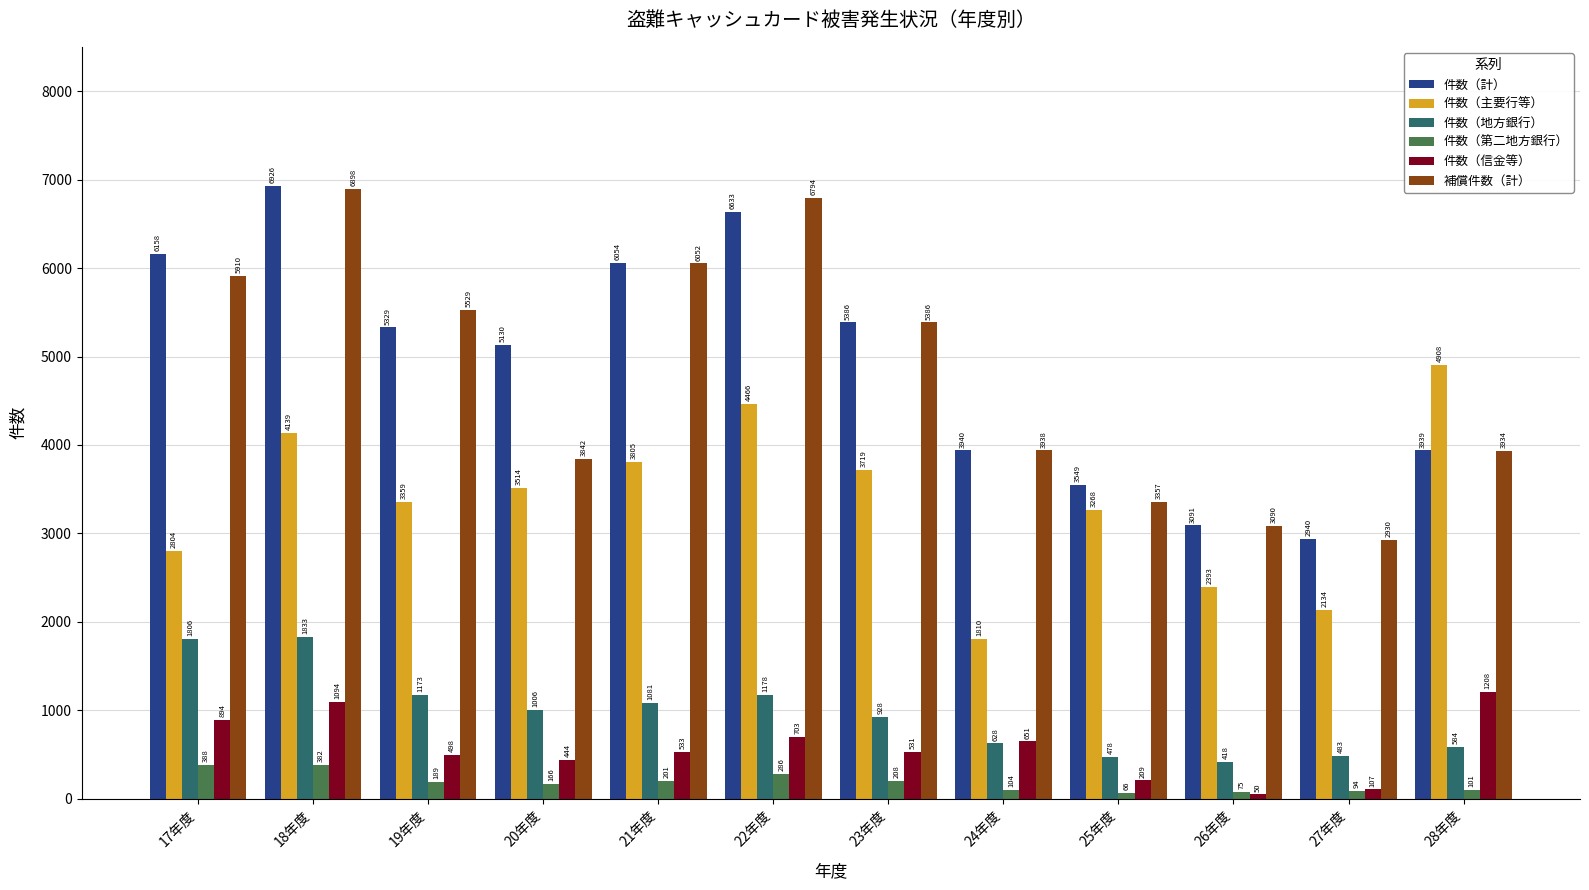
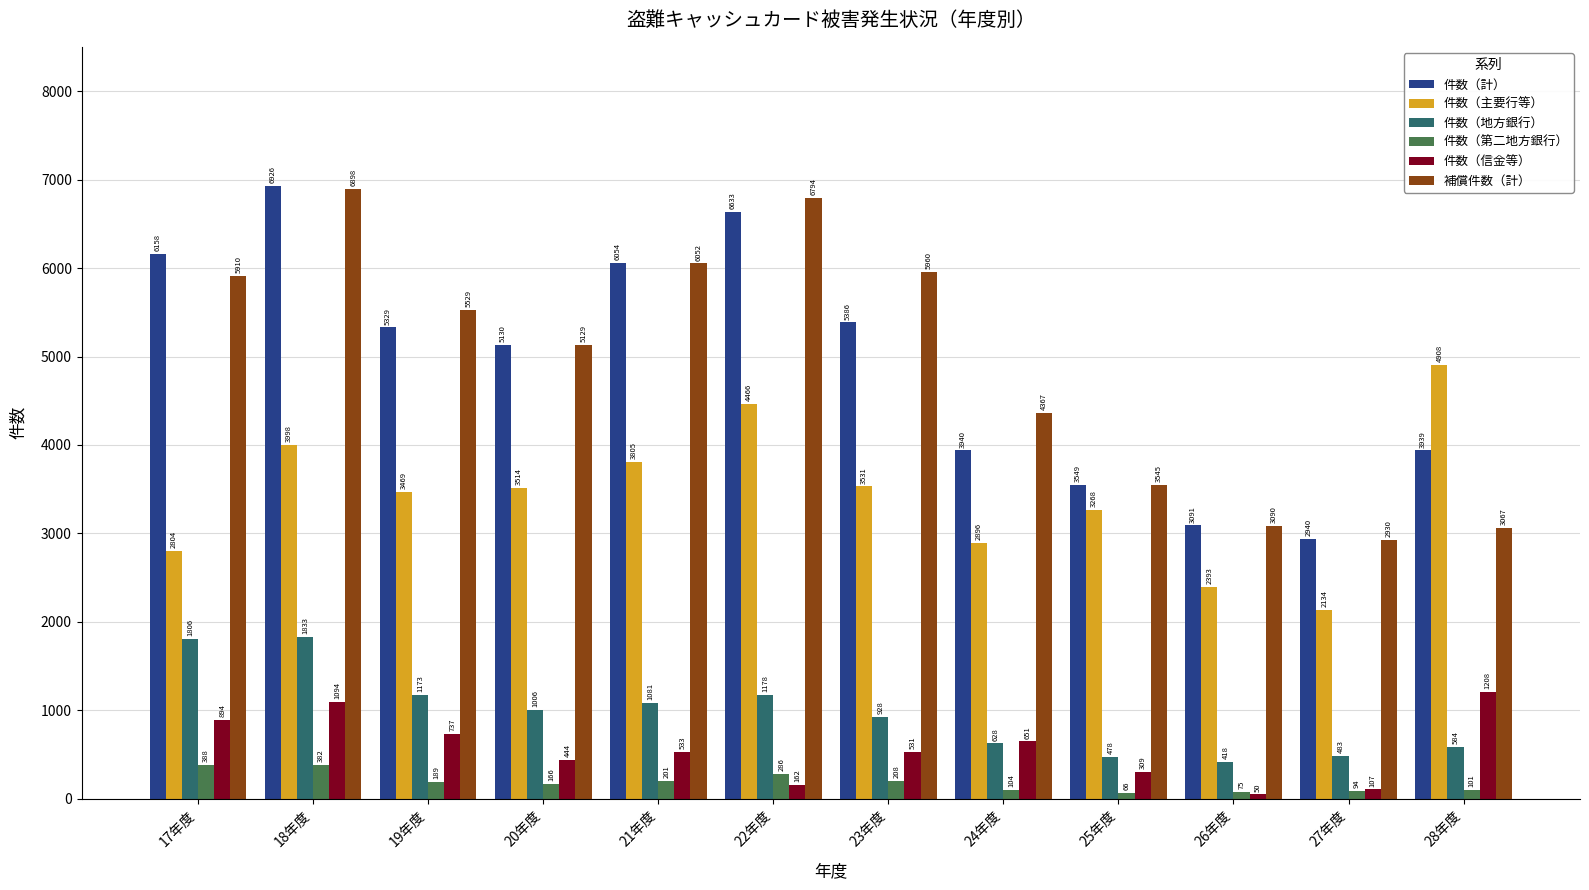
  {
    "件数（主要行等）": {
      "17年度": 2804,
-     "18年度": 4139,
-     "19年度": 3359,
+     "18年度": 3998,
+     "19年度": 3469,
      "20年度": 3514,
      "21年度": 3805,
      "22年度": 4466,
-     "23年度": 3719,
-     "24年度": 1810,
+     "23年度": 3531,
+     "24年度": 2896,
      "25年度": 3268,
      "26年度": 2393,
      "27年度": 2134,
      "28年度": 4908
    },
    "件数（信金等）": {
      "17年度": 894,
      "18年度": 1094,
-     "19年度": 498,
+     "19年度": 737,
      "20年度": 444,
      "21年度": 533,
-     "22年度": 703,
+     "22年度": 162,
      "23年度": 531,
      "24年度": 651,
-     "25年度": 209,
+     "25年度": 309,
      "26年度": 50,
      "27年度": 107,
      "28年度": 1208
    },
    "補償件数（計）": {
      "17年度": 5910,
      "18年度": 6898,
      "19年度": 5529,
-     "20年度": 3842,
+     "20年度": 5129,
      "21年度": 6052,
      "22年度": 6794,
-     "23年度": 5386,
-     "24年度": 3938,
-     "25年度": 3357,
+     "23年度": 5960,
+     "24年度": 4367,
+     "25年度": 3545,
      "26年度": 3090,
      "27年度": 2930,
-     "28年度": 3934
+     "28年度": 3067
    }
  }
